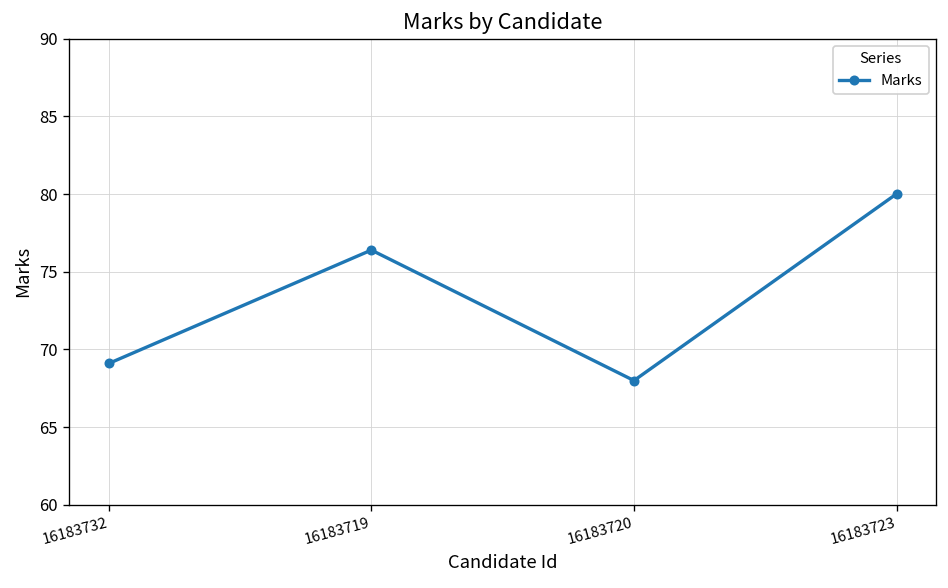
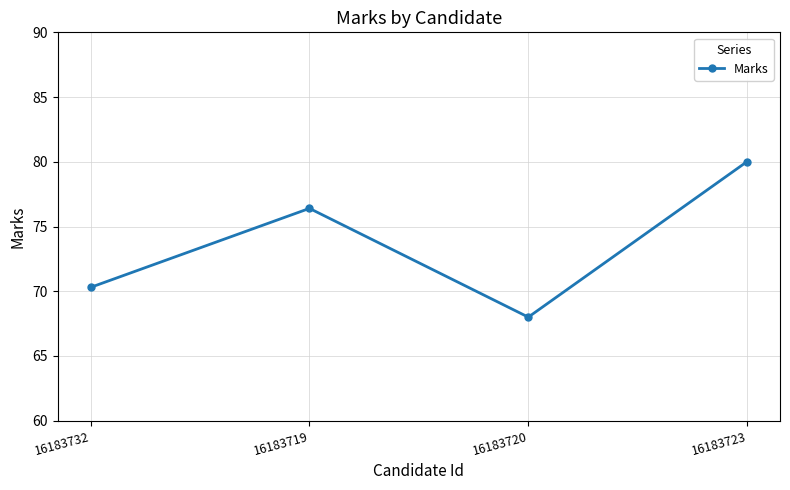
  {
-   "16183732": 69.1,
+   "16183732": 70.3,
    "16183719": 76.4,
    "16183720": 68.0,
    "16183723": 80.0
  }
